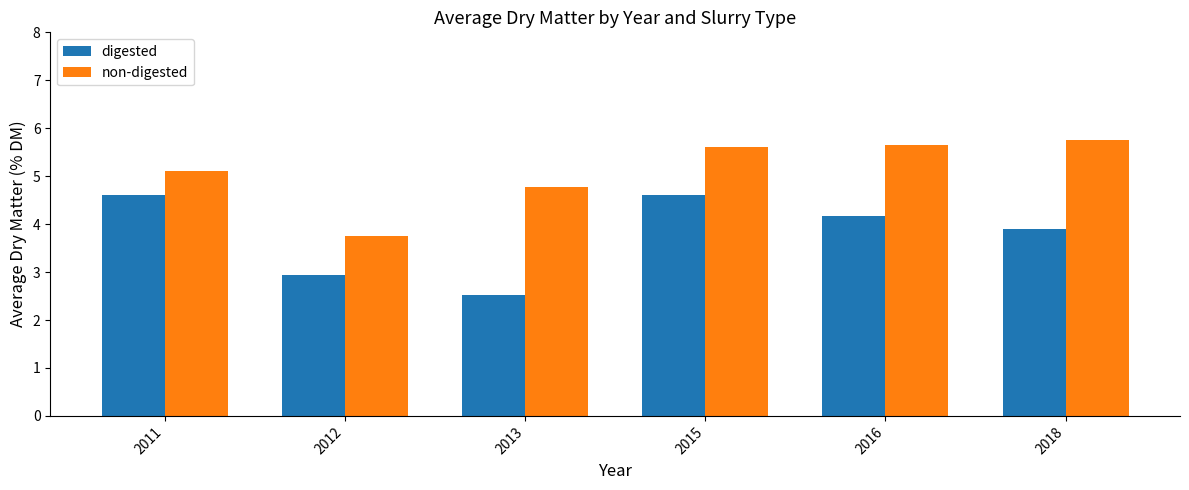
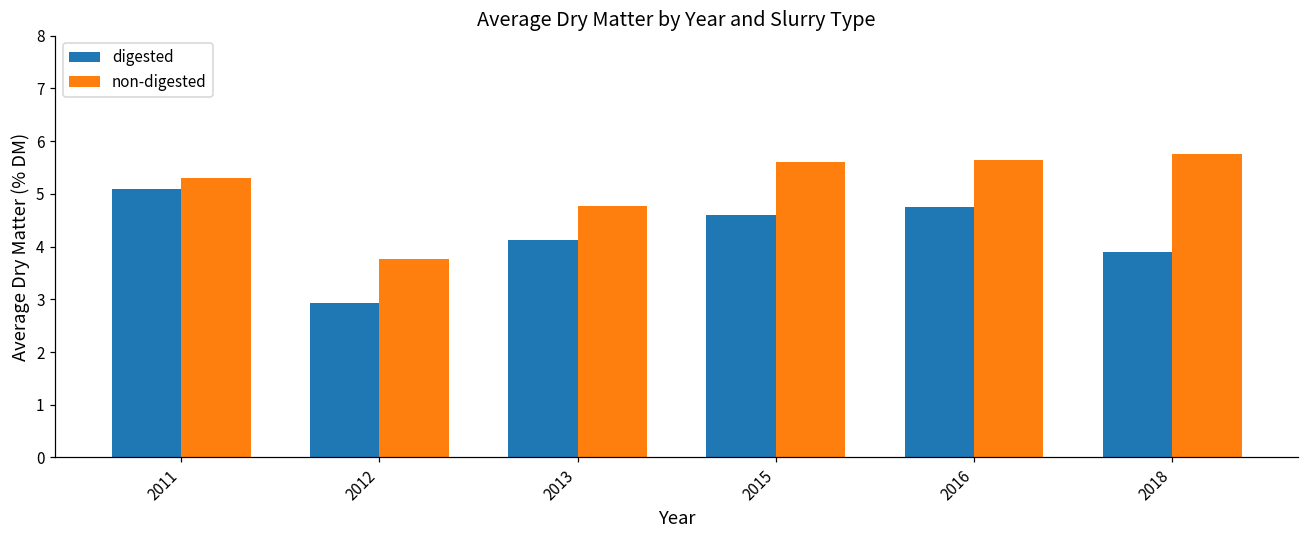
  {
    "digested": {
-     "2011": 4.6,
+     "2011": 5.1,
      "2012": 2.9,
-     "2013": 2.5,
+     "2013": 4.1,
      "2015": 4.6,
-     "2016": 4.2,
+     "2016": 4.7,
      "2018": 3.9
    },
    "non-digested": {
-     "2011": 5.1,
+     "2011": 5.3,
      "2012": 3.8,
      "2013": 4.8,
      "2015": 5.6,
      "2016": 5.7,
      "2018": 5.8
    }
  }
